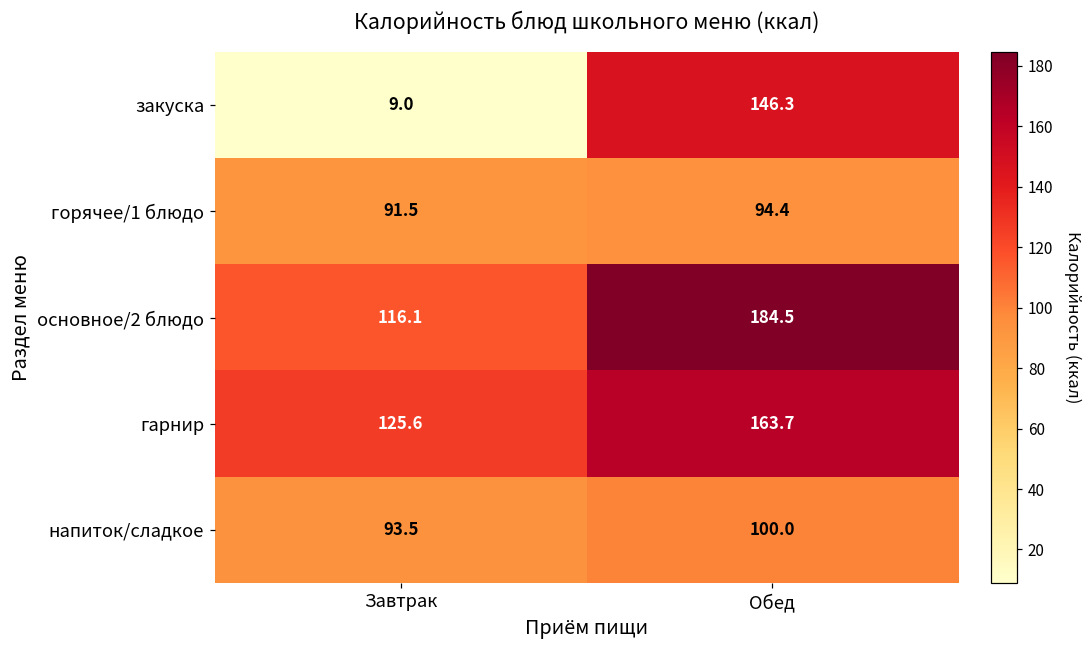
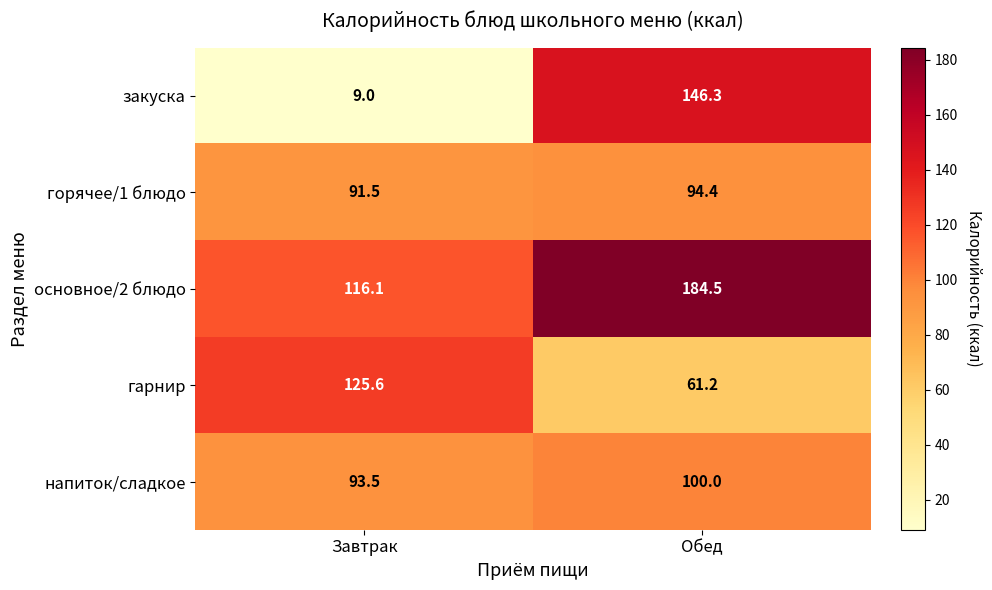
  {
    "закуска": {
      "Завтрак": 9.0,
      "Обед": 146.3
    },
    "горячее/1 блюдо": {
      "Завтрак": 91.5,
      "Обед": 94.4
    },
    "основное/2 блюдо": {
      "Завтрак": 116.1,
      "Обед": 184.5
    },
    "гарнир": {
      "Завтрак": 125.6,
-     "Обед": 163.7
+     "Обед": 61.2
    },
    "напиток/сладкое": {
      "Завтрак": 93.5,
      "Обед": 100.0
    }
  }
